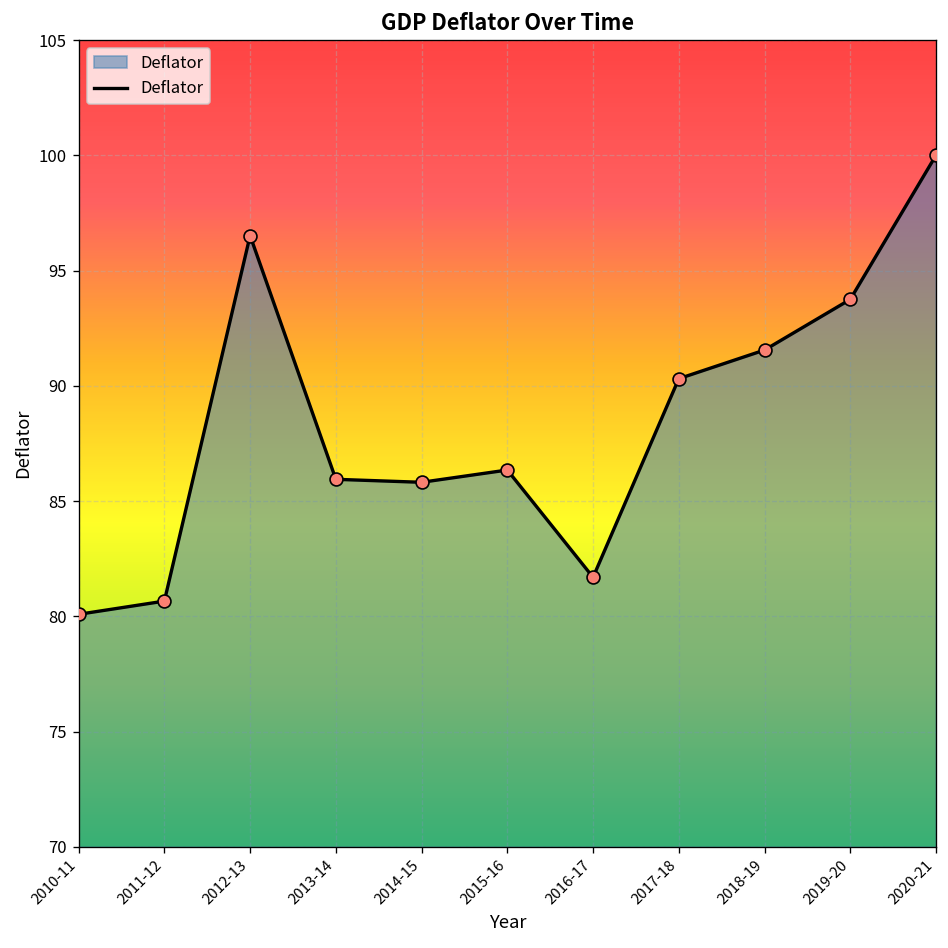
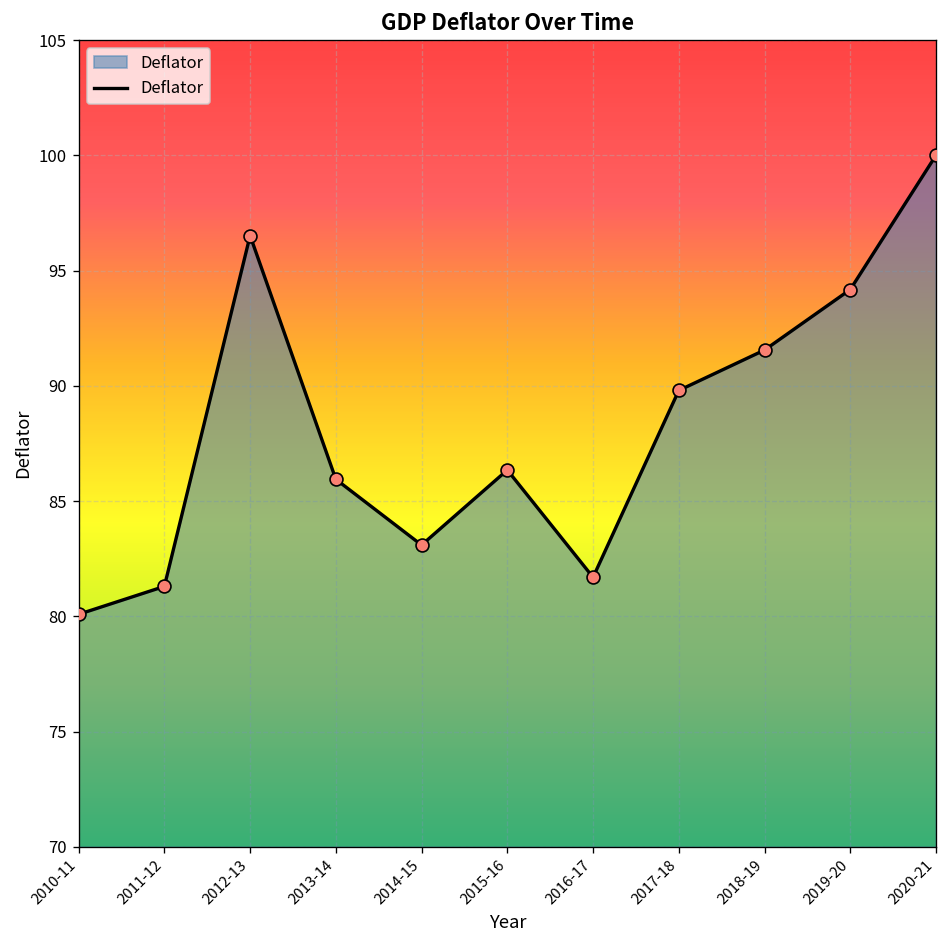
  {
    "2010-11": 80.1,
-   "2011-12": 80.7,
+   "2011-12": 81.3,
    "2012-13": 96.5,
    "2013-14": 85.9,
-   "2014-15": 85.8,
+   "2014-15": 83.1,
    "2015-16": 86.3,
    "2016-17": 81.7,
-   "2017-18": 90.3,
+   "2017-18": 89.8,
    "2018-19": 91.6,
-   "2019-20": 93.7,
+   "2019-20": 94.2,
    "2020-21": 100.0
  }
